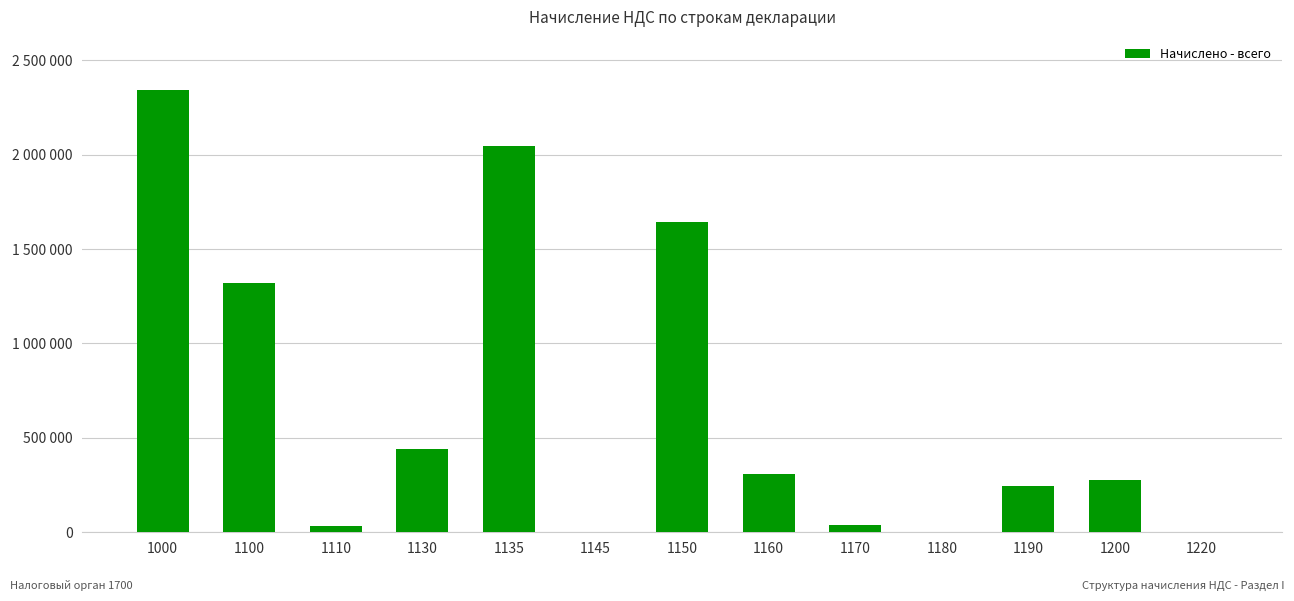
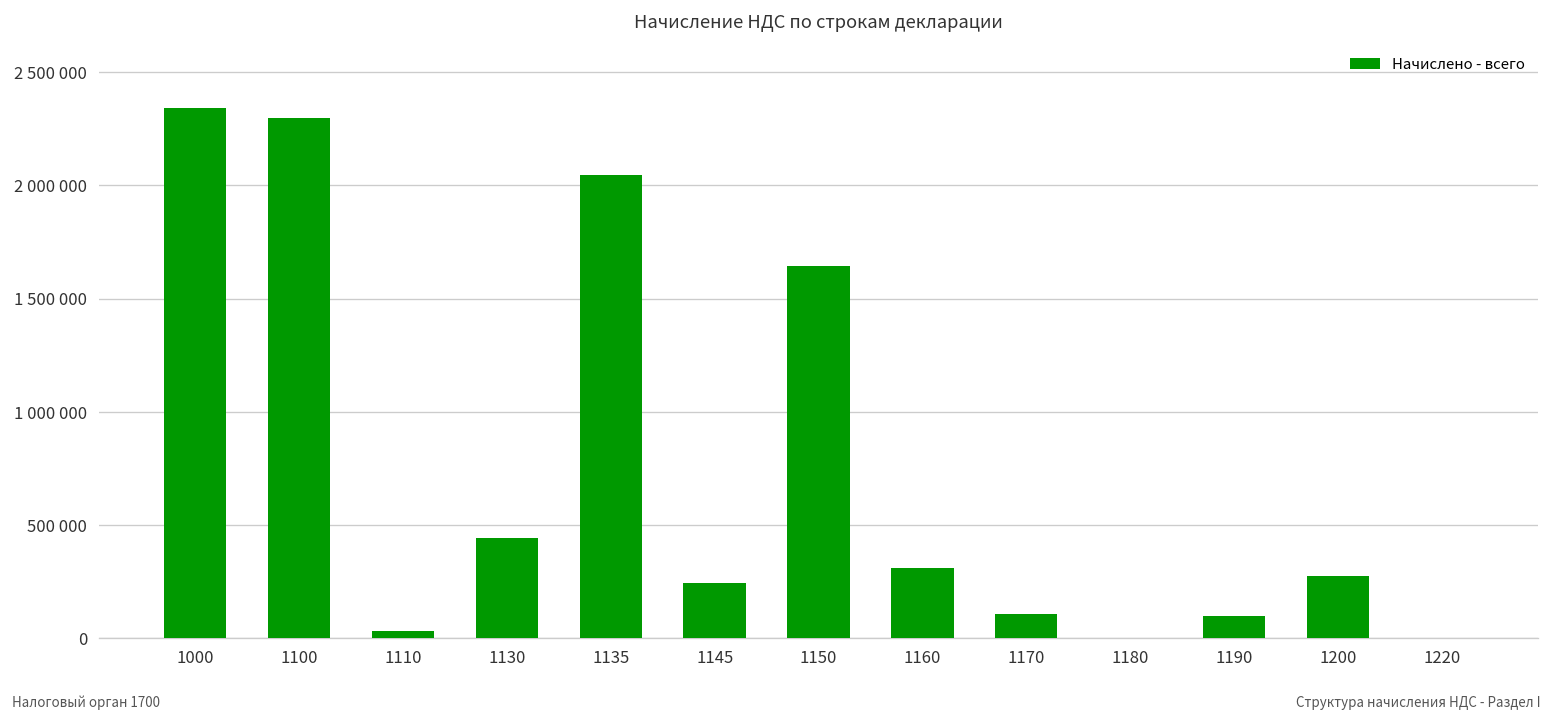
  {
    "1000": 2340000,
-   "1100": 1320000,
+   "1100": 2300000,
    "1110": 40000,
    "1130": 440000,
    "1135": 2040000,
-   "1145": 0,
+   "1145": 240000,
    "1150": 1640000,
    "1160": 310000,
-   "1170": 40000,
-   "1190": 240000,
+   "1170": 110000,
+   "1190": 100000,
    "1200": 270000,
    "1220": 0
  }
